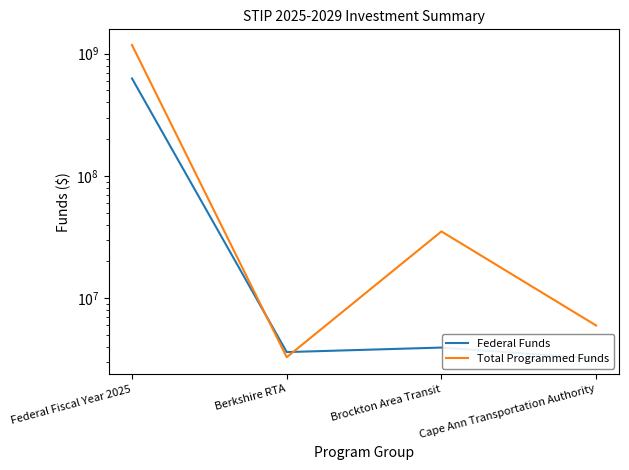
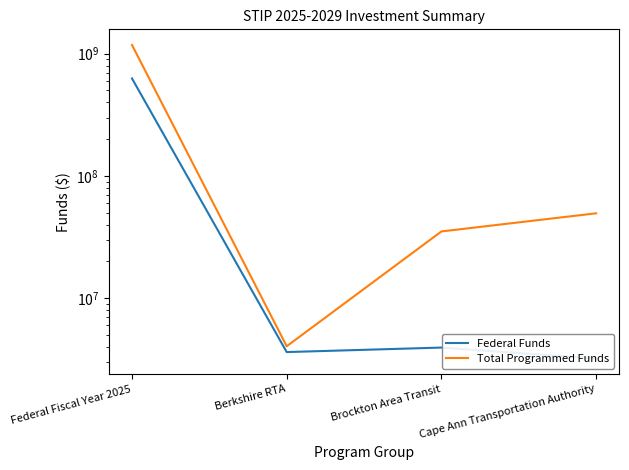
  {
    "Federal Funds": {
      "Federal Fiscal Year 2025": 600000000,
      "Berkshire RTA": 3600000,
      "Brockton Area Transit": 3900000
    },
    "Total Programmed Funds": {
      "Federal Fiscal Year 2025": 1200000000,
-     "Berkshire RTA": 3300000,
+     "Berkshire RTA": 4000000,
      "Brockton Area Transit": 35000000,
-     "Cape Ann Transportation Authority": 6000000
+     "Cape Ann Transportation Authority": 49000000
    }
  }
